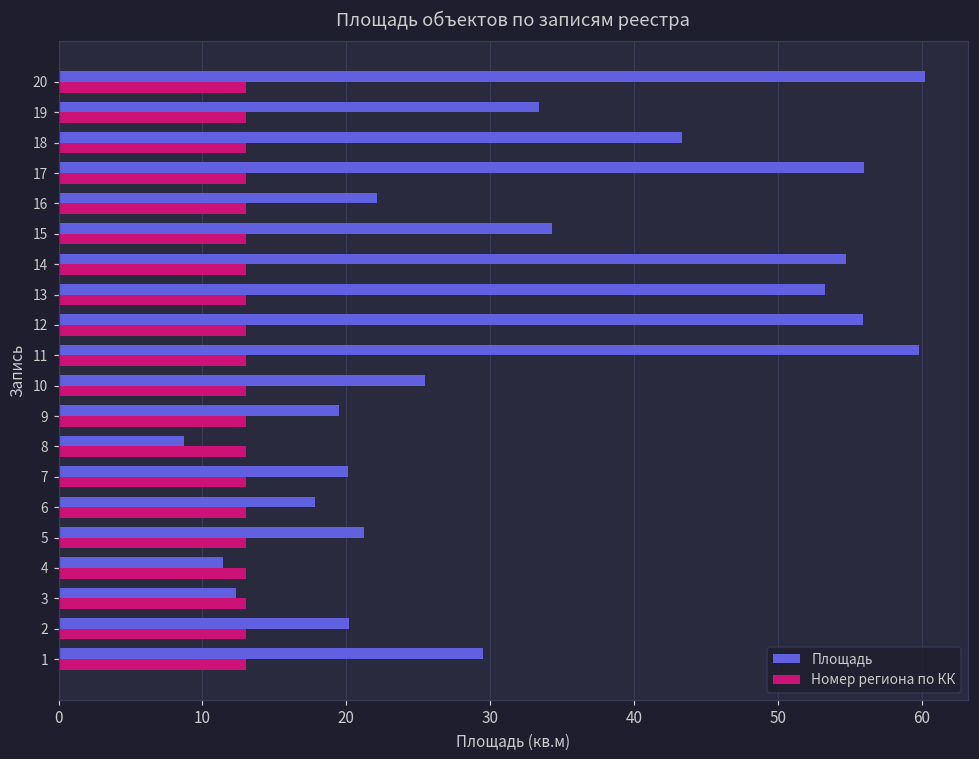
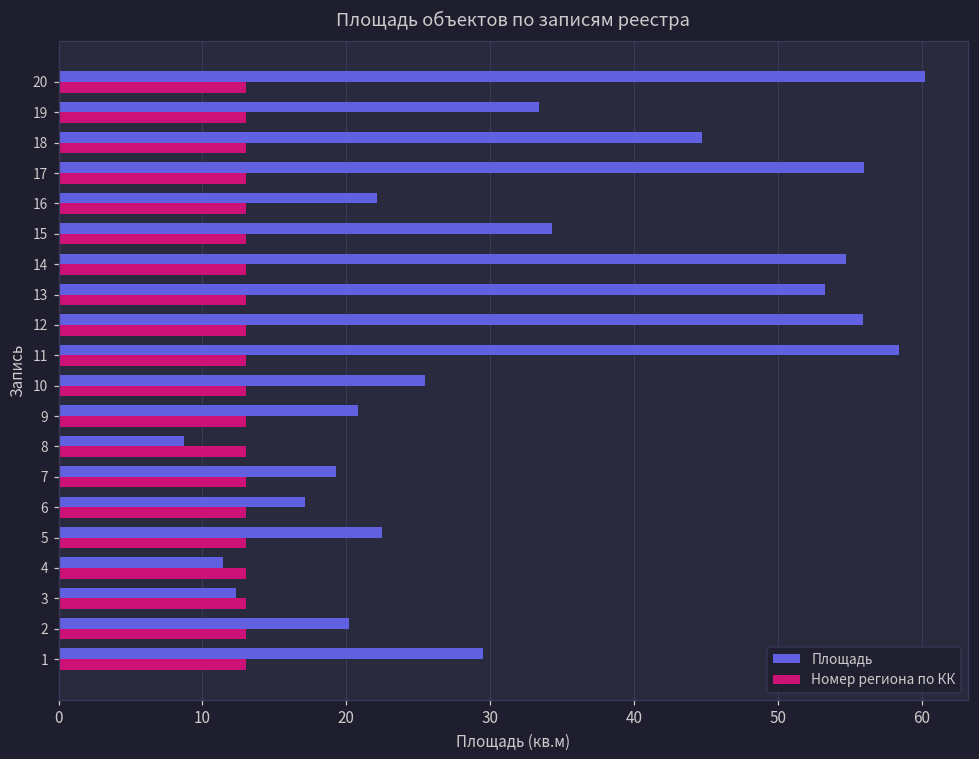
  {
    "Площадь": {
      "20": 60.2,
      "19": 33.4,
-     "18": 43.3,
+     "18": 44.7,
      "17": 56.0,
      "16": 22.1,
      "15": 34.3,
      "14": 54.7,
      "13": 53.3,
      "12": 55.9,
-     "11": 59.8,
+     "11": 58.4,
      "10": 25.5,
-     "9": 19.5,
+     "9": 20.8,
      "8": 8.7,
-     "7": 20.1,
-     "6": 17.8,
-     "5": 21.2,
+     "7": 19.3,
+     "6": 17.1,
+     "5": 22.5,
      "4": 11.4,
      "3": 12.3,
      "2": 20.2,
      "1": 29.5
    },
    "Номер региона по КК": {
      "20": 13.0,
      "19": 13.0,
      "18": 13.0,
      "17": 13.0,
      "16": 13.0,
      "15": 13.0,
      "14": 13.0,
      "13": 13.0,
      "12": 13.0,
      "11": 13.0,
      "10": 13.0,
      "9": 13.0,
      "8": 13.0,
      "7": 13.0,
      "6": 13.0,
      "5": 13.0,
      "4": 13.0,
      "3": 13.0,
      "2": 13.0,
      "1": 13.0
    }
  }
